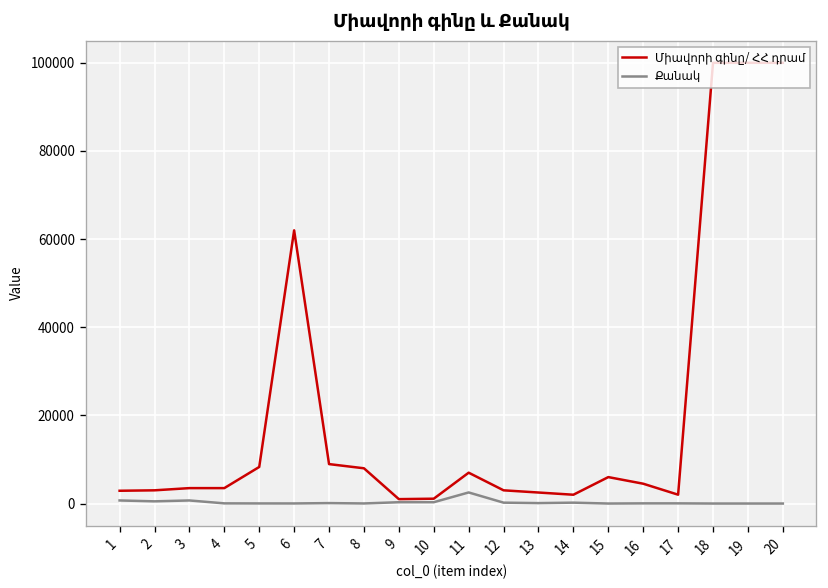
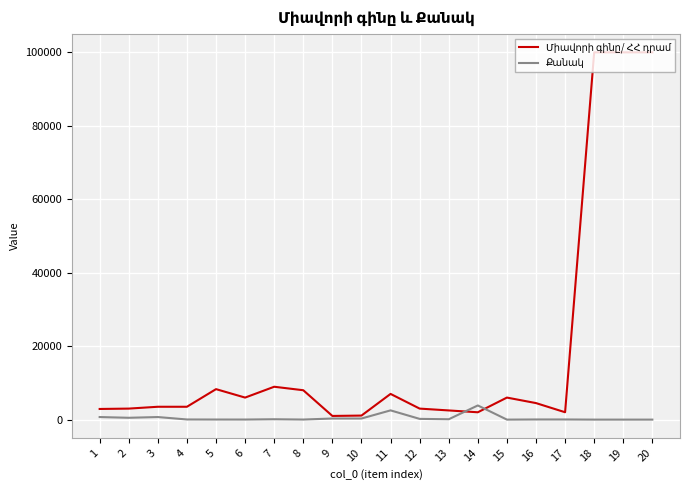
  {
    "Միավորի գինը/ ՀՀ դրամ": {
      "1": 3000,
      "2": 3000,
      "3": 4000,
      "4": 4000,
      "5": 8000,
-     "6": 62000,
+     "6": 6000,
      "7": 9000,
      "8": 8000,
      "9": 1000,
      "10": 1000,
      "11": 7000,
      "12": 3000,
      "13": 3000,
      "14": 2000,
      "15": 6000,
      "16": 5000,
      "17": 2000
    },
    "Քանակ": {
      "1": 1000,
      "2": 1000,
      "3": 1000,
      "4": 0,
      "5": 0,
      "6": 0,
      "7": 0,
      "8": 0,
      "9": 0,
      "10": 0,
      "11": 3000,
      "12": 0,
      "13": 0,
-     "14": 0,
+     "14": 4000,
      "15": 0,
      "16": 0,
      "17": 0,
      "18": 0,
      "19": 0,
      "20": 0
    }
  }
